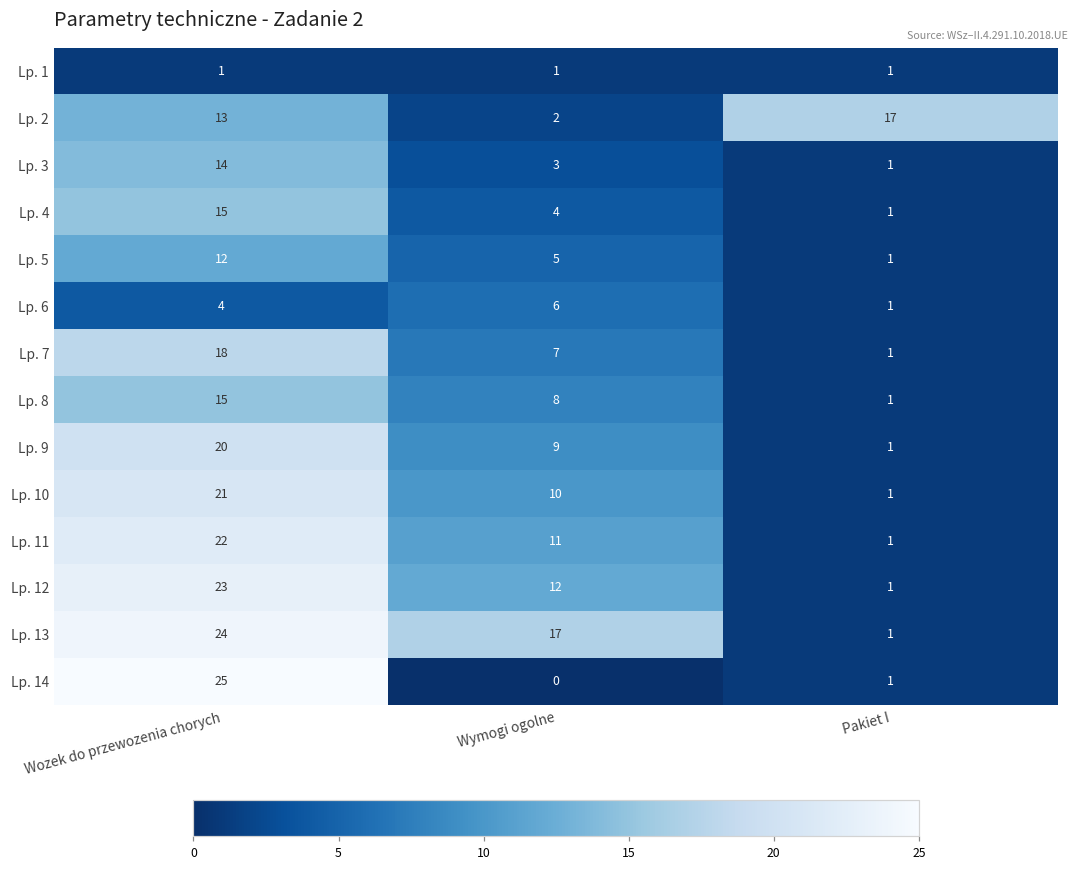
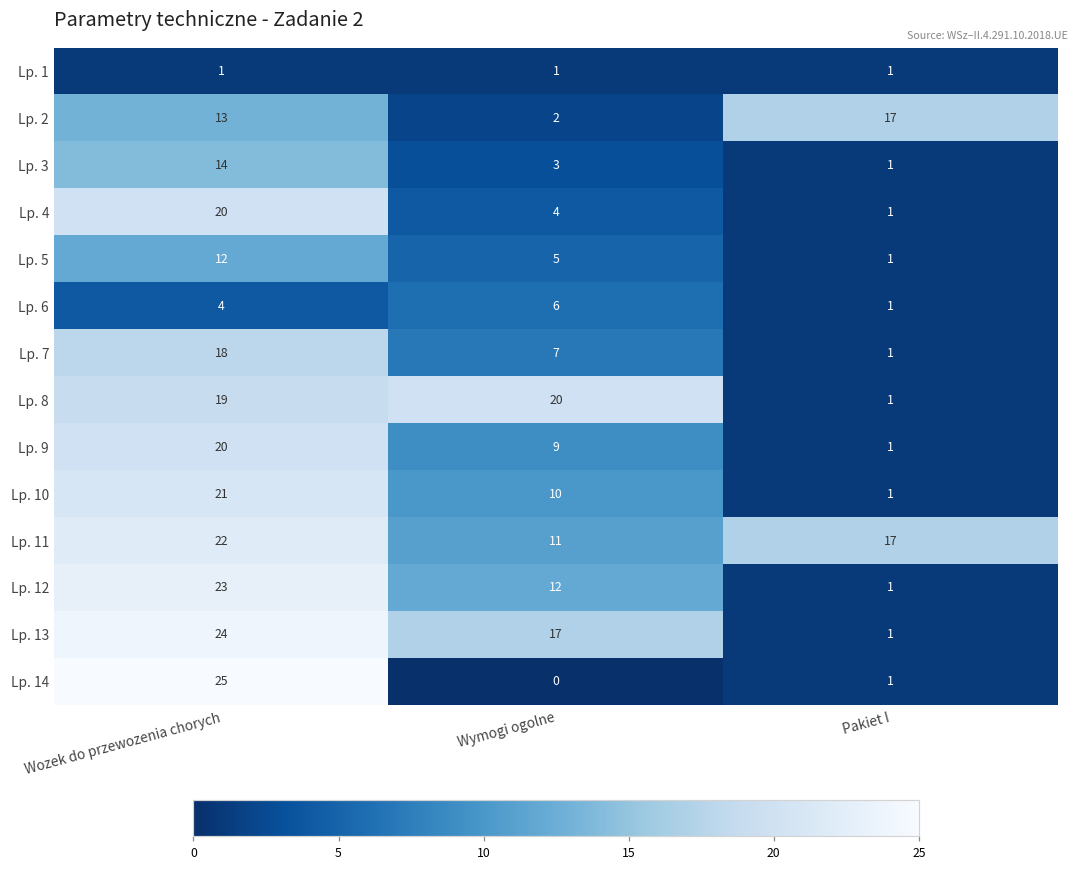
  {
    "Lp. 1": {
      "Wozek do przewozenia chorych": 1,
      "Wymogi ogolne": 1,
      "Pakiet I": 1
    },
    "Lp. 2": {
      "Wozek do przewozenia chorych": 13,
      "Wymogi ogolne": 2,
      "Pakiet I": 17
    },
    "Lp. 3": {
      "Wozek do przewozenia chorych": 14,
      "Wymogi ogolne": 3,
      "Pakiet I": 1
    },
    "Lp. 4": {
-     "Wozek do przewozenia chorych": 15,
+     "Wozek do przewozenia chorych": 20,
      "Wymogi ogolne": 4,
      "Pakiet I": 1
    },
    "Lp. 5": {
      "Wozek do przewozenia chorych": 12,
      "Wymogi ogolne": 5,
      "Pakiet I": 1
    },
    "Lp. 6": {
      "Wozek do przewozenia chorych": 4,
      "Wymogi ogolne": 6,
      "Pakiet I": 1
    },
    "Lp. 7": {
      "Wozek do przewozenia chorych": 18,
      "Wymogi ogolne": 7,
      "Pakiet I": 1
    },
    "Lp. 8": {
-     "Wozek do przewozenia chorych": 15,
-     "Wymogi ogolne": 8,
+     "Wozek do przewozenia chorych": 19,
+     "Wymogi ogolne": 20,
      "Pakiet I": 1
    },
    "Lp. 9": {
      "Wozek do przewozenia chorych": 20,
      "Wymogi ogolne": 9,
      "Pakiet I": 1
    },
    "Lp. 10": {
      "Wozek do przewozenia chorych": 21,
      "Wymogi ogolne": 10,
      "Pakiet I": 1
    },
    "Lp. 11": {
      "Wozek do przewozenia chorych": 22,
      "Wymogi ogolne": 11,
-     "Pakiet I": 1
+     "Pakiet I": 17
    },
    "Lp. 12": {
      "Wozek do przewozenia chorych": 23,
      "Wymogi ogolne": 12,
      "Pakiet I": 1
    },
    "Lp. 13": {
      "Wozek do przewozenia chorych": 24,
      "Wymogi ogolne": 17,
      "Pakiet I": 1
    },
    "Lp. 14": {
      "Wozek do przewozenia chorych": 25,
      "Wymogi ogolne": 0,
      "Pakiet I": 1
    }
  }
